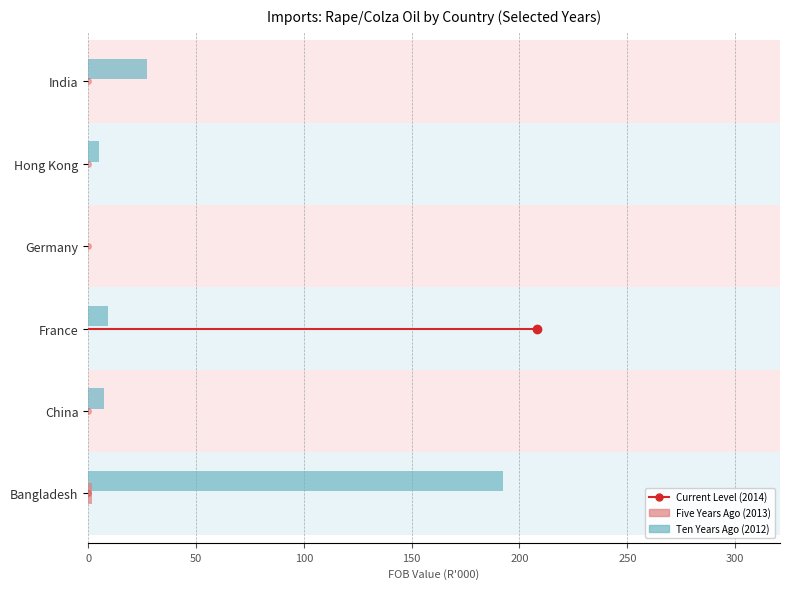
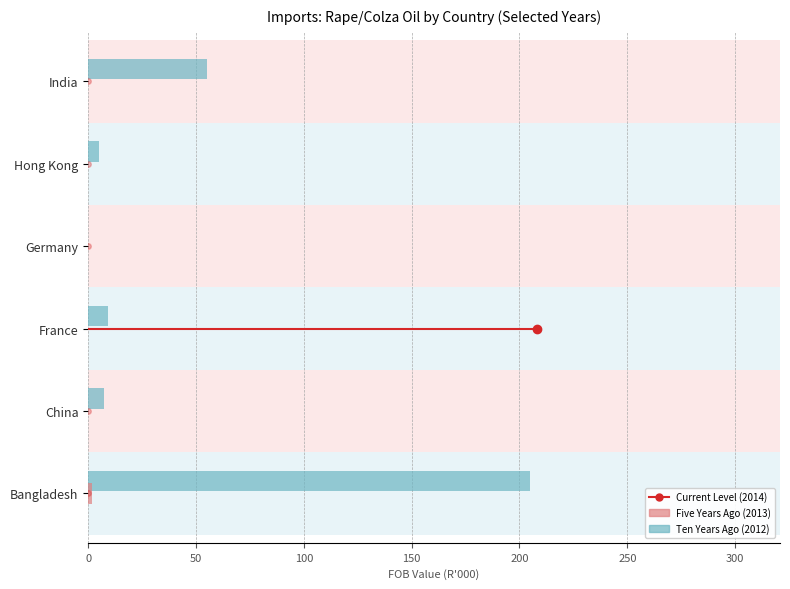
  {
    "Ten Years Ago (2012)": {
-     "India": 27,
+     "India": 55,
      "Germany": 0,
-     "Bangladesh": 193
+     "Bangladesh": 205
    }
  }
